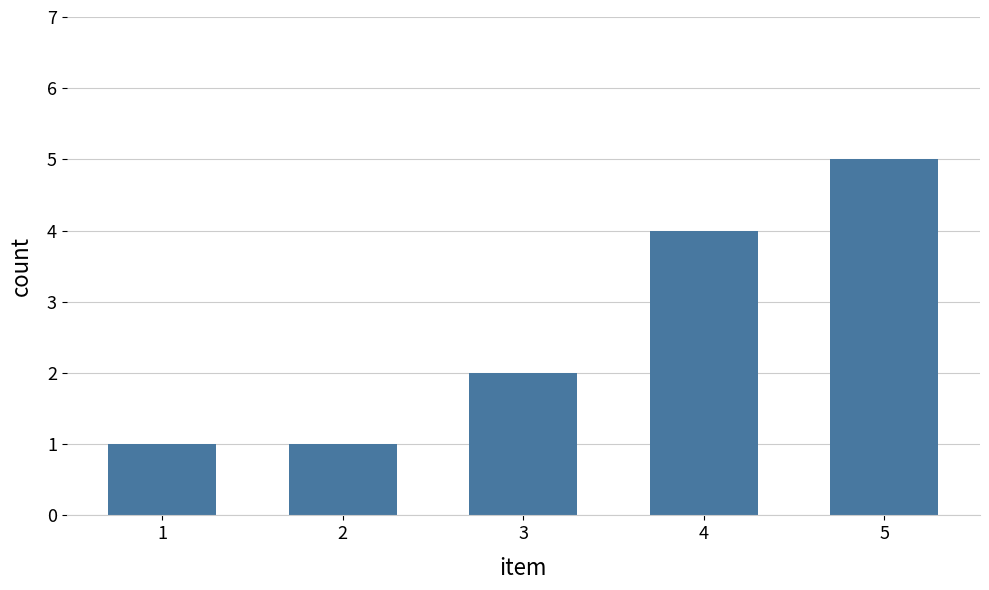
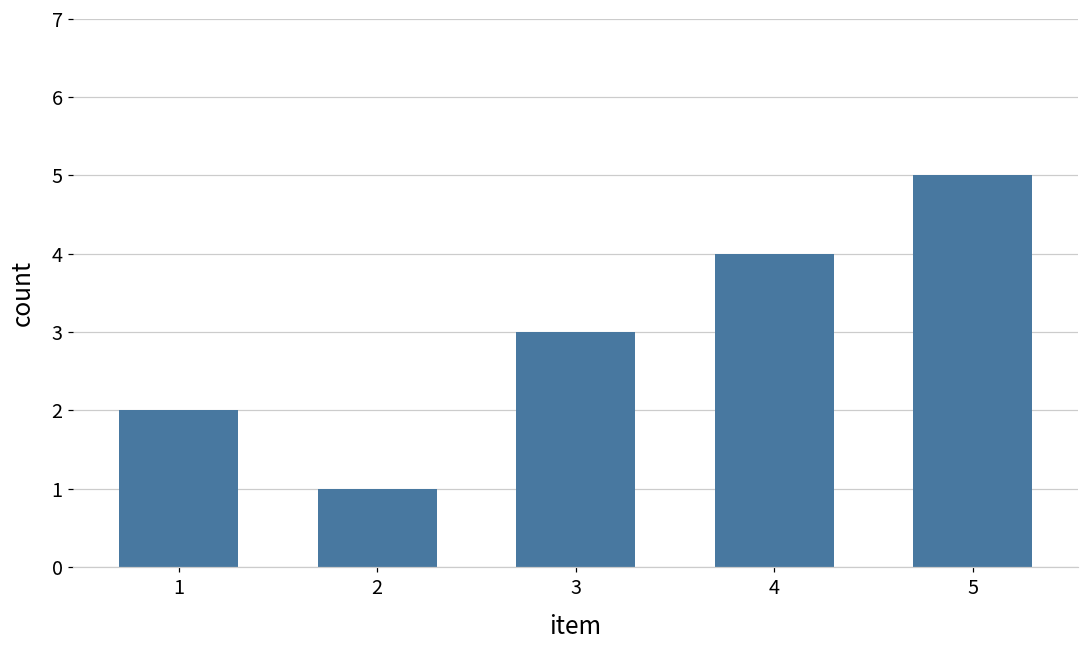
  {
-   "1": 1,
+   "1": 2,
    "2": 1,
-   "3": 2,
+   "3": 3,
    "4": 4,
    "5": 5
  }
